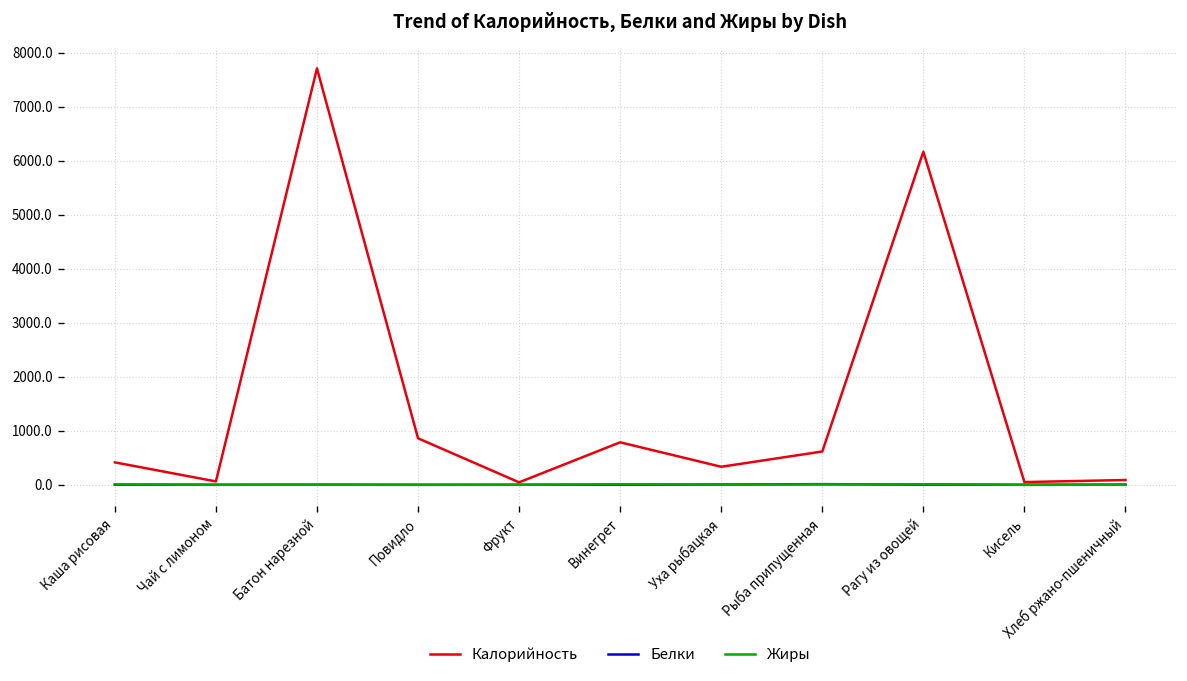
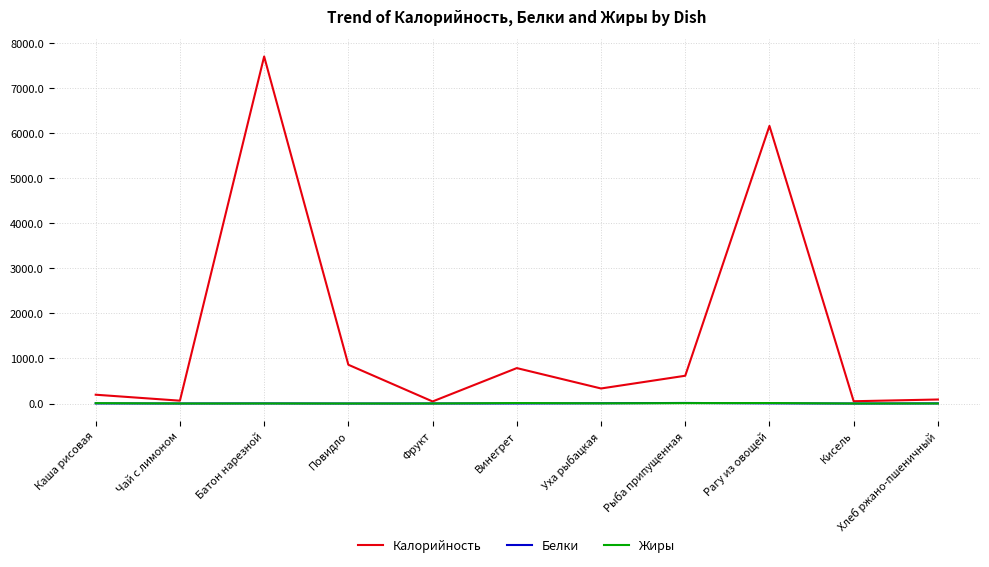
  {
    "Калорийность": {
-     "Каша рисовая": 400,
+     "Каша рисовая": 200,
      "Чай с лимоном": 100,
      "Батон нарезной": 7700,
      "Повидло": 900,
      "Винегрет": 800,
      "Уха рыбацкая": 300,
      "Рыба припущенная": 600,
      "Рагу из овощей": 6200,
      "Хлеб ржано-пшеничный": 100
    },
    "Жиры": {
      "Каша рисовая": 0,
      "Чай с лимоном": 0,
      "Батон нарезной": 0,
      "Повидло": 0,
      "Винегрет": 0,
      "Уха рыбацкая": 0,
      "Рыба припущенная": 0,
      "Рагу из овощей": 0,
      "Хлеб ржано-пшеничный": 0
    }
  }
